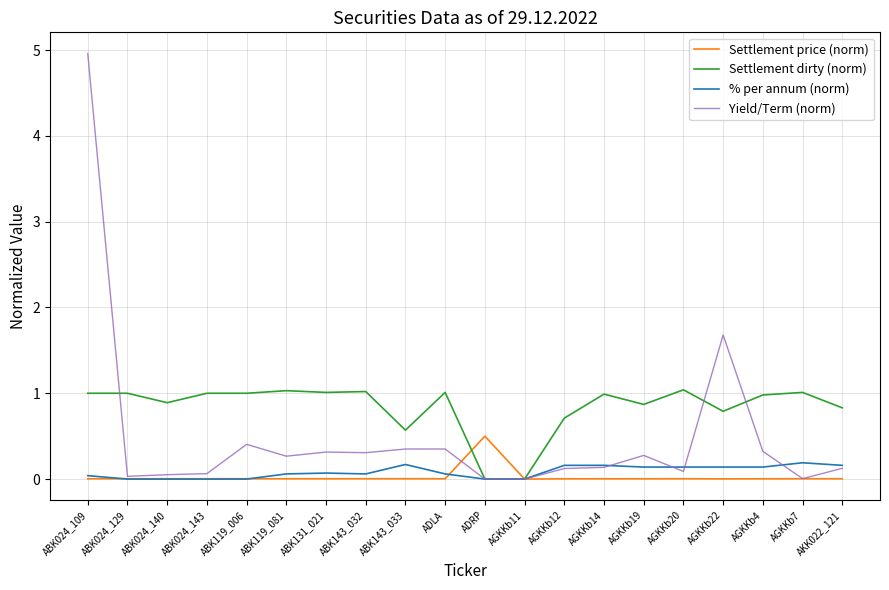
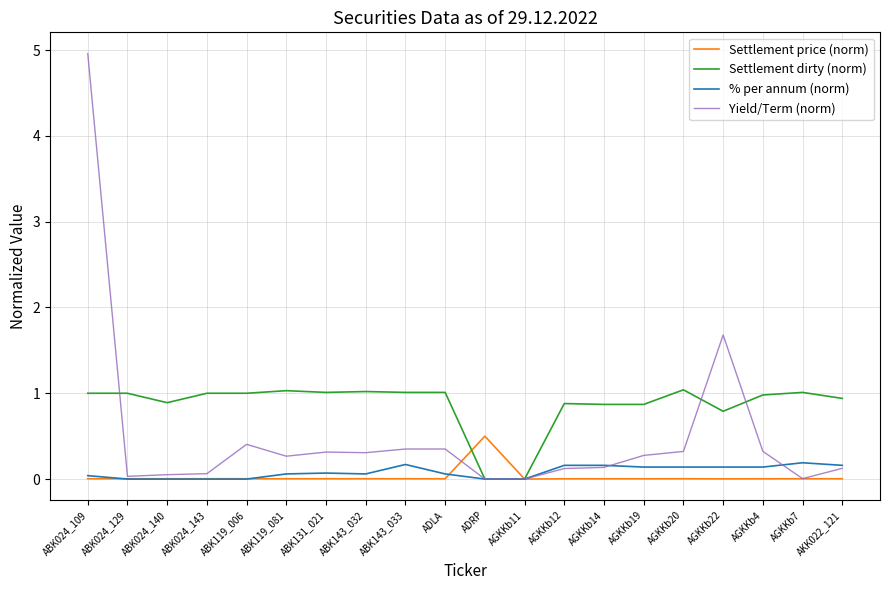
  {
    "Settlement price (norm)": {
      "ABK024_109": 0.0,
      "ABK119_081": 0.0,
      "ABK131_021": 0.0,
      "ABK143_032": 0.0,
      "ABK143_033": 0.0,
      "ADLA": 0.0,
      "ADRP": 0.5,
      "AGKKb12": 0.0,
      "AGKKb14": 0.0,
      "AGKKb19": 0.0,
      "AGKKb20": 0.0,
      "AGKKb22": 0.0,
      "AGKKb4": 0.0,
      "AKK022_121": 0.0
    },
    "Settlement dirty (norm)": {
      "ABK024_109": 1.0,
      "ABK024_129": 1.0,
      "ABK024_140": 0.9,
      "ABK024_143": 1.0,
      "ABK119_006": 1.0,
      "ABK119_081": 1.0,
      "ABK131_021": 1.0,
      "ABK143_032": 1.0,
-     "ABK143_033": 0.6,
+     "ABK143_033": 1.0,
      "ADLA": 1.0,
-     "AGKKb12": 0.7,
-     "AGKKb14": 1.0,
+     "AGKKb12": 0.9,
+     "AGKKb14": 0.9,
      "AGKKb19": 0.9,
      "AGKKb20": 1.0,
      "AGKKb22": 0.8,
      "AGKKb4": 1.0,
      "AGKKb7": 1.0,
-     "AKK022_121": 0.8
+     "AKK022_121": 0.9
    },
    "% per annum (norm)": {
      "ABK024_109": 0.0,
      "ABK119_081": 0.1,
      "ABK131_021": 0.1,
      "ABK143_032": 0.1,
      "ABK143_033": 0.2,
      "ADLA": 0.1,
      "AGKKb12": 0.2,
      "AGKKb19": 0.1,
      "AGKKb20": 0.1,
      "AGKKb22": 0.1,
      "AGKKb4": 0.1,
      "AGKKb7": 0.2,
      "AKK022_121": 0.2
    },
    "Yield/Term (norm)": {
      "ABK024_109": 5.0,
      "ABK024_140": 0.1,
      "ABK024_143": 0.1,
      "ABK119_006": 0.4,
      "ABK119_081": 0.3,
      "ABK131_021": 0.3,
      "ABK143_032": 0.3,
      "ABK143_033": 0.4,
      "ADLA": 0.4,
      "AGKKb12": 0.1,
      "AGKKb19": 0.3,
-     "AGKKb20": 0.1,
+     "AGKKb20": 0.3,
      "AGKKb22": 1.7,
      "AGKKb4": 0.3,
      "AKK022_121": 0.1
    }
  }
